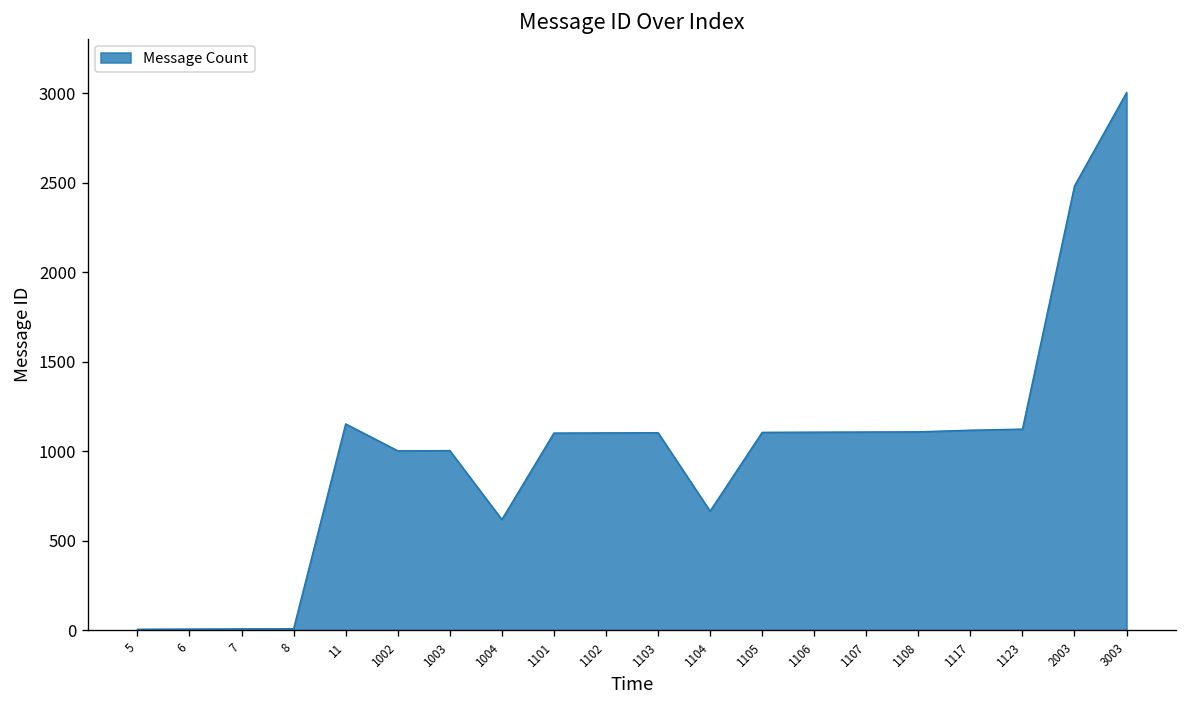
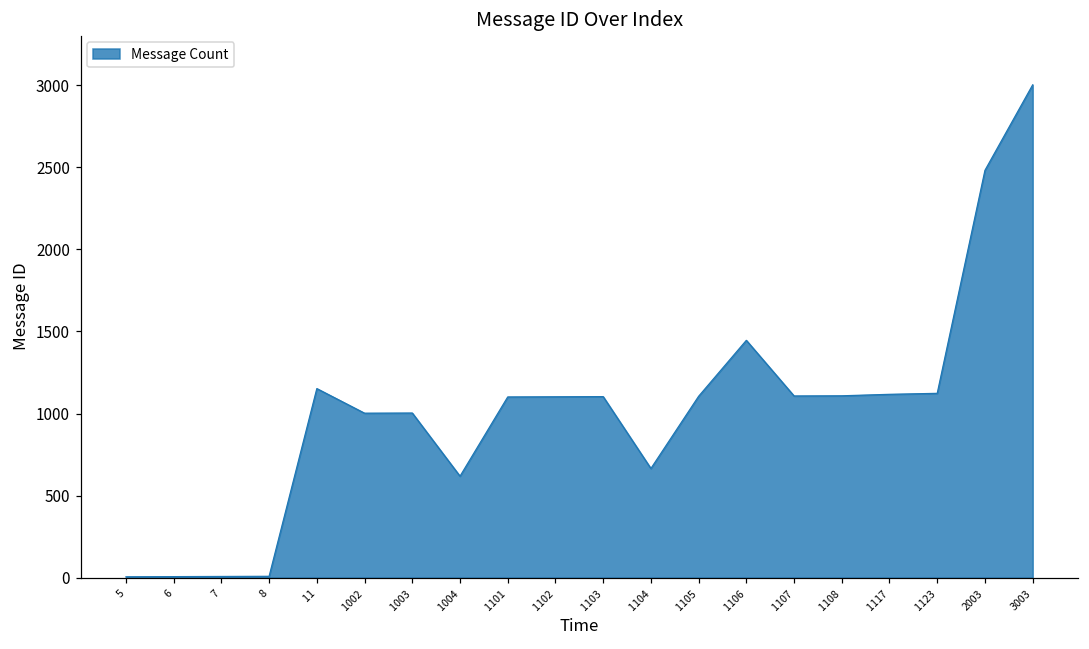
  {
    "5": 10,
    "6": 10,
    "7": 10,
    "8": 10,
    "11": 1150,
    "1002": 1000,
    "1003": 1000,
    "1004": 620,
    "1101": 1100,
    "1102": 1100,
    "1103": 1100,
    "1104": 670,
    "1105": 1110,
-   "1106": 1110,
+   "1106": 1450,
    "1107": 1110,
    "1108": 1110,
    "1117": 1120,
    "1123": 1120,
    "2003": 2480,
    "3003": 3000
  }
